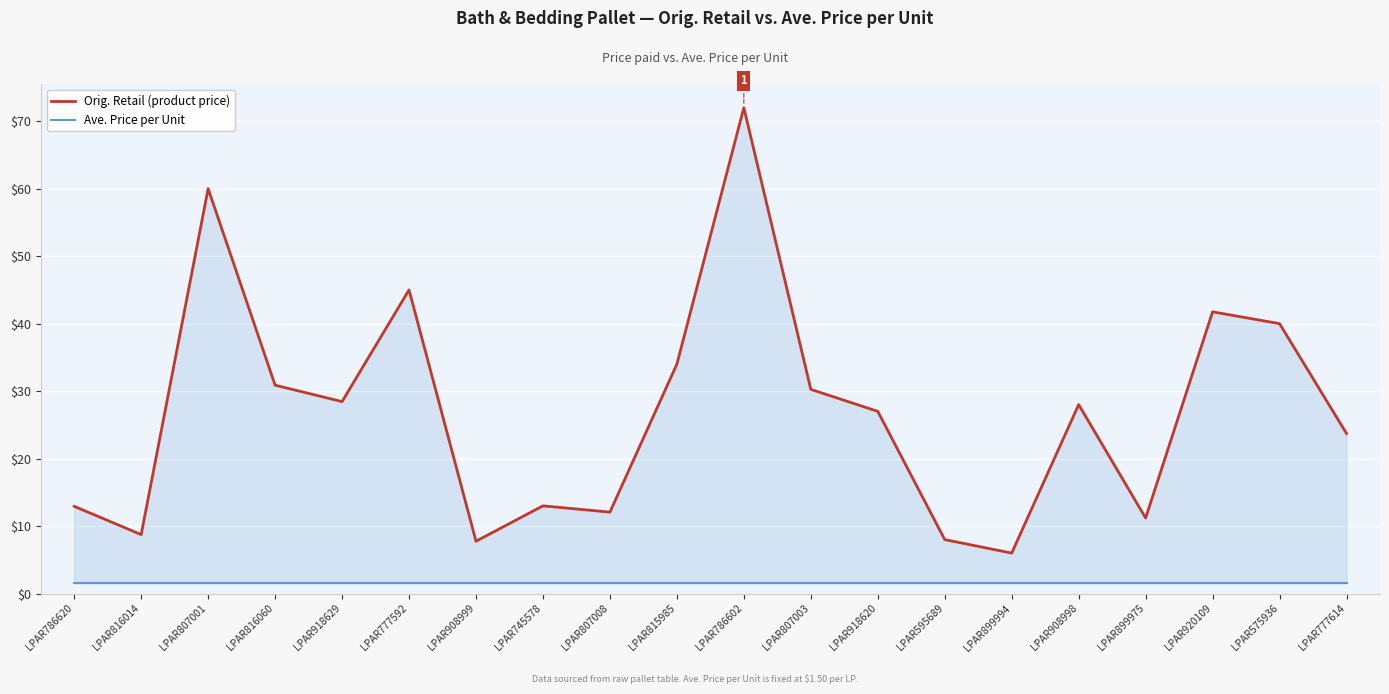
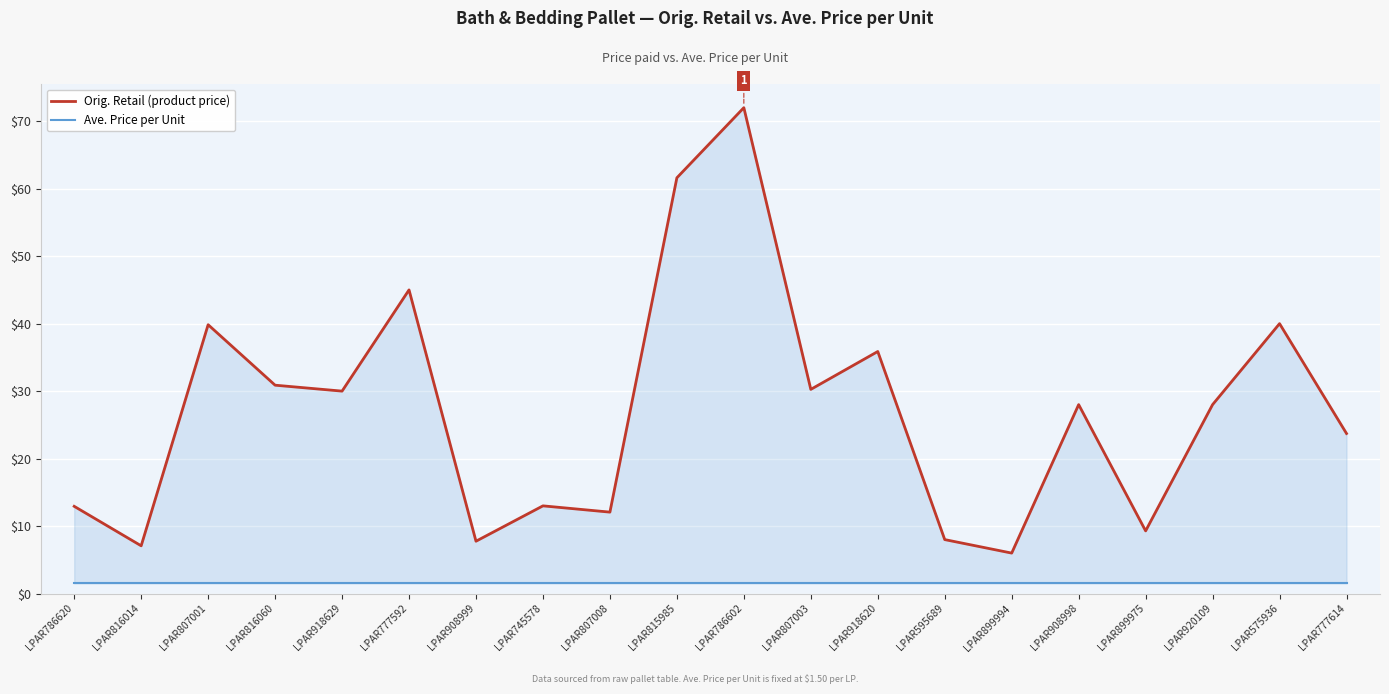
  {
    "Orig. Retail (product price)": {
      "LPAR786620": "$13",
-     "LPAR816014": "$9",
-     "LPAR807001": "$60",
+     "LPAR816014": "$7",
+     "LPAR807001": "$40",
      "LPAR816060": "$31",
-     "LPAR918629": "$28",
+     "LPAR918629": "$30",
      "LPAR777592": "$45",
      "LPAR908999": "$8",
      "LPAR745578": "$13",
      "LPAR807008": "$12",
-     "LPAR815985": "$34",
+     "LPAR815985": "$62",
      "LPAR807003": "$30",
-     "LPAR918620": "$27",
+     "LPAR918620": "$36",
      "LPAR595689": "$8",
      "LPAR899994": "$6",
      "LPAR908998": "$28",
-     "LPAR899975": "$11",
-     "LPAR920109": "$42",
+     "LPAR899975": "$9",
+     "LPAR920109": "$28",
      "LPAR575936": "$40",
      "LPAR777614": "$24"
    },
    "Ave. Price per Unit": {
      "LPAR786620": "$2",
      "LPAR816014": "$2",
      "LPAR807001": "$2",
      "LPAR816060": "$2",
      "LPAR918629": "$2",
      "LPAR777592": "$2",
      "LPAR908999": "$2",
      "LPAR745578": "$2",
      "LPAR807008": "$2",
      "LPAR815985": "$2",
      "LPAR786602": "$2",
      "LPAR807003": "$2",
      "LPAR918620": "$2",
      "LPAR595689": "$2",
      "LPAR899994": "$2",
      "LPAR908998": "$2",
      "LPAR899975": "$2",
      "LPAR920109": "$2",
      "LPAR575936": "$2",
      "LPAR777614": "$2"
    }
  }
